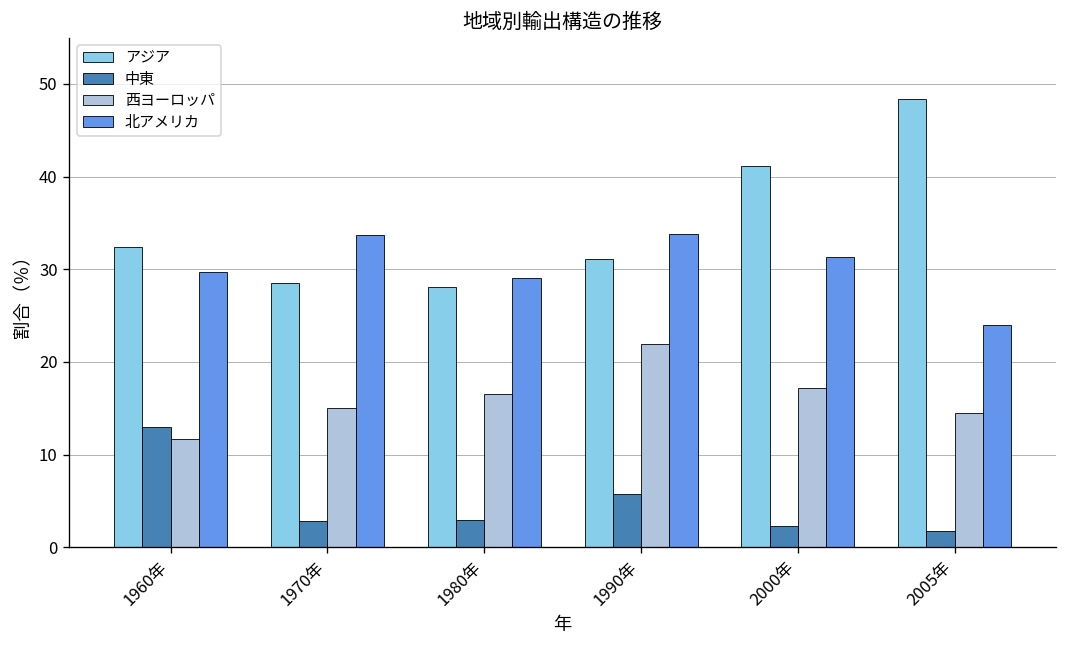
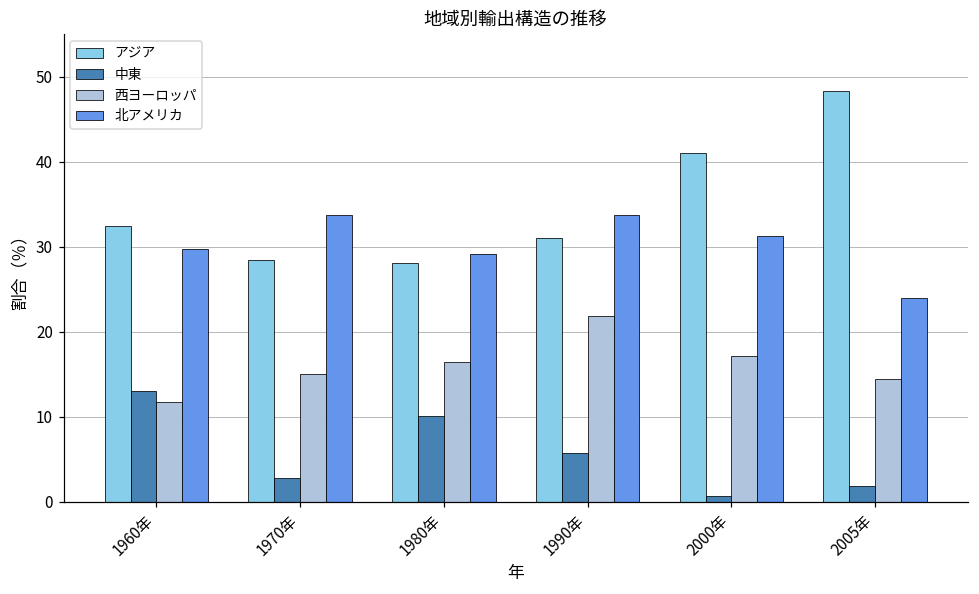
  {
    "中東": {
      "1960年": 13,
      "1970年": 3,
-     "1980年": 3,
+     "1980年": 10,
      "1990年": 6,
-     "2000年": 2,
+     "2000年": 1,
      "2005年": 2
    },
    "北アメリカ": {
      "1960年": 30,
      "1970年": 34,
      "1980年": 29,
      "1990年": 34,
      "2000年": 31,
      "2005年": 24
    }
  }
